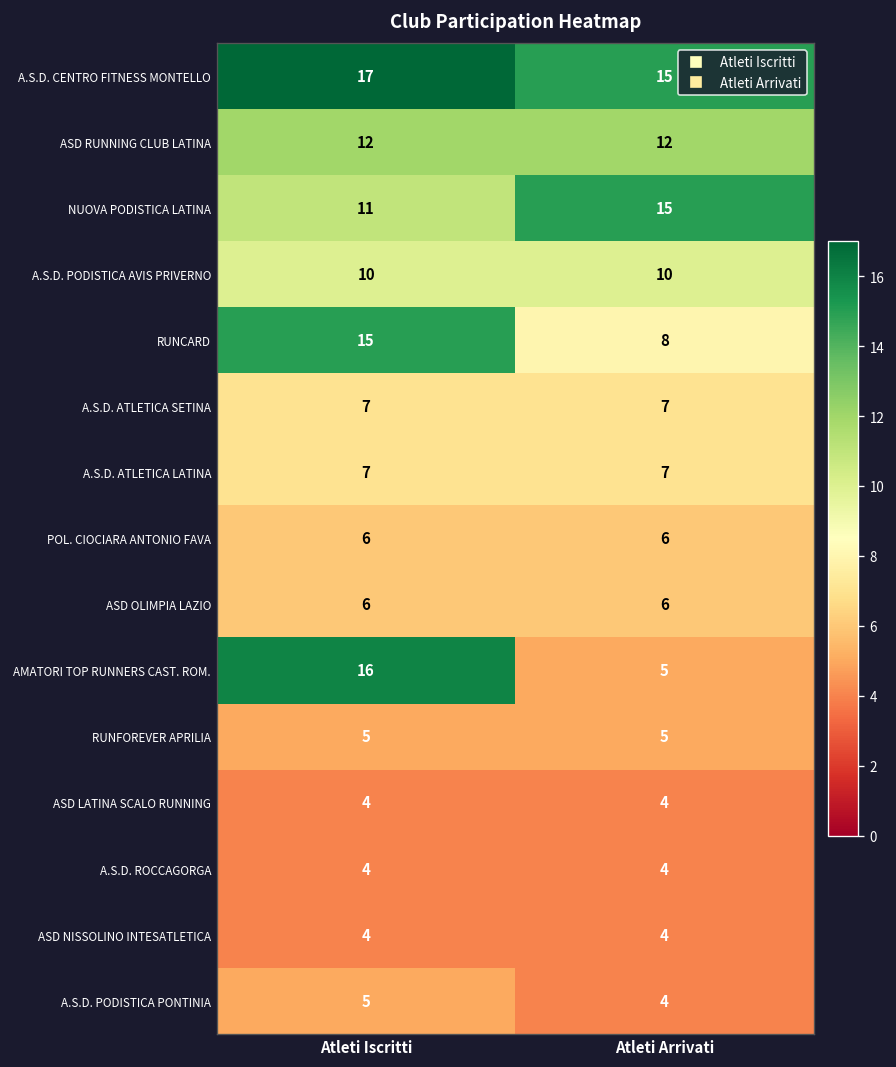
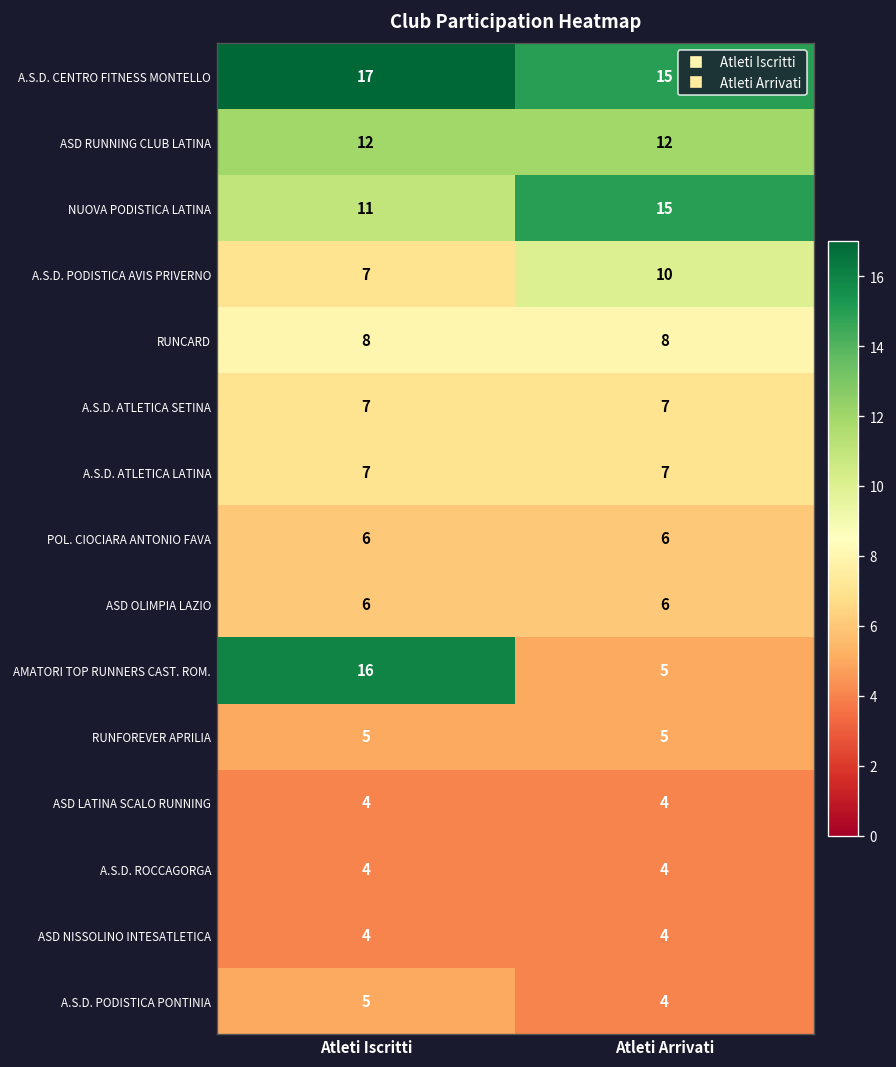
  {
    "A.S.D. CENTRO FITNESS MONTELLO": {
      "Atleti Iscritti": 17,
      "Atleti Arrivati": 15
    },
    "ASD RUNNING CLUB LATINA": {
      "Atleti Iscritti": 12,
      "Atleti Arrivati": 12
    },
    "NUOVA PODISTICA LATINA": {
      "Atleti Iscritti": 11,
      "Atleti Arrivati": 15
    },
    "A.S.D. PODISTICA AVIS PRIVERNO": {
-     "Atleti Iscritti": 10,
+     "Atleti Iscritti": 7,
      "Atleti Arrivati": 10
    },
    "RUNCARD": {
-     "Atleti Iscritti": 15,
+     "Atleti Iscritti": 8,
      "Atleti Arrivati": 8
    },
    "A.S.D. ATLETICA SETINA": {
      "Atleti Iscritti": 7,
      "Atleti Arrivati": 7
    },
    "A.S.D. ATLETICA LATINA": {
      "Atleti Iscritti": 7,
      "Atleti Arrivati": 7
    },
    "POL. CIOCIARA ANTONIO FAVA": {
      "Atleti Iscritti": 6,
      "Atleti Arrivati": 6
    },
    "ASD OLIMPIA LAZIO": {
      "Atleti Iscritti": 6,
      "Atleti Arrivati": 6
    },
    "AMATORI TOP RUNNERS CAST. ROM.": {
      "Atleti Iscritti": 16,
      "Atleti Arrivati": 5
    },
    "RUNFOREVER APRILIA": {
      "Atleti Iscritti": 5,
      "Atleti Arrivati": 5
    },
    "ASD LATINA SCALO RUNNING": {
      "Atleti Iscritti": 4,
      "Atleti Arrivati": 4
    },
    "A.S.D. ROCCAGORGA": {
      "Atleti Iscritti": 4,
      "Atleti Arrivati": 4
    },
    "ASD NISSOLINO INTESATLETICA": {
      "Atleti Iscritti": 4,
      "Atleti Arrivati": 4
    },
    "A.S.D. PODISTICA PONTINIA": {
      "Atleti Iscritti": 5,
      "Atleti Arrivati": 4
    }
  }
